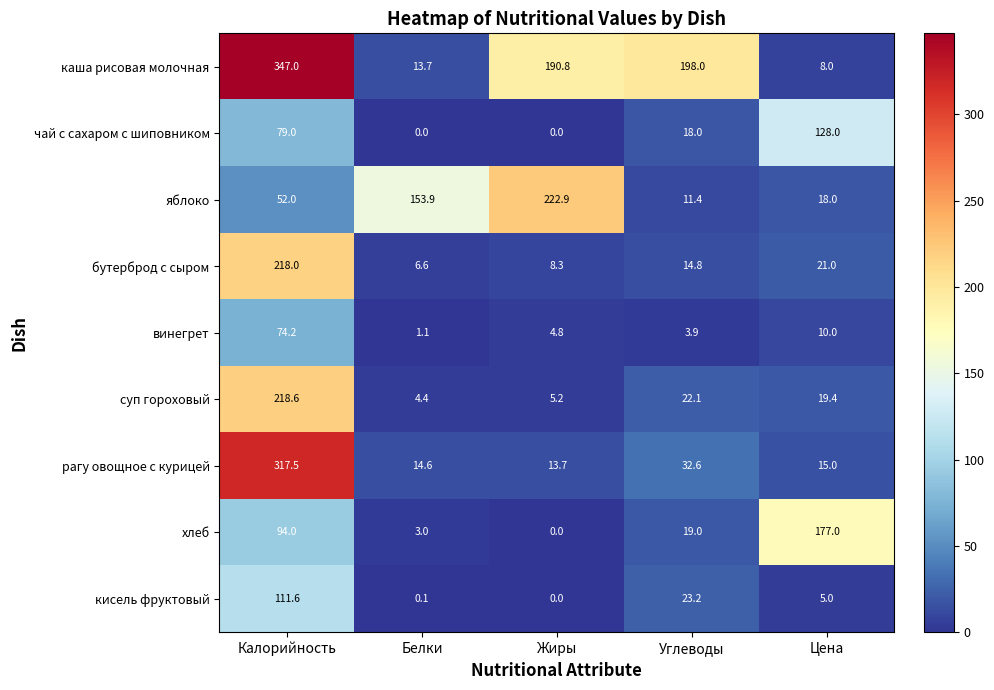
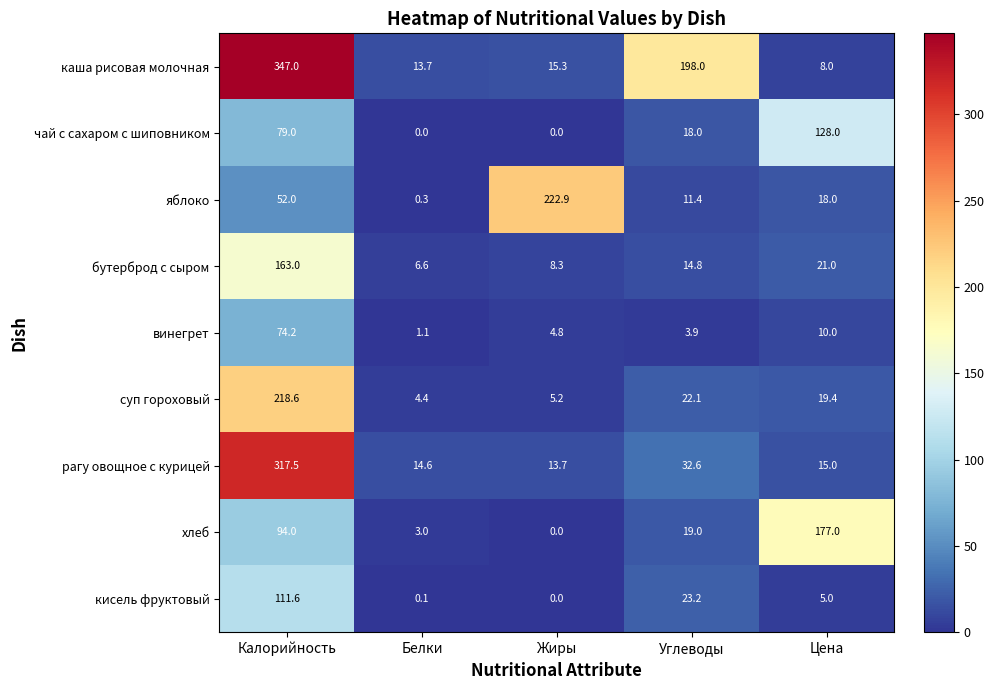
  {
    "каша рисовая молочная": {
      "Калорийность": 347.0,
      "Белки": 13.7,
-     "Жиры": 190.8,
+     "Жиры": 15.3,
      "Углеводы": 198.0,
      "Цена": 8.0
    },
    "чай с сахаром с шиповником": {
      "Калорийность": 79.0,
      "Белки": 0.0,
      "Жиры": 0.0,
      "Углеводы": 18.0,
      "Цена": 128.0
    },
    "яблоко": {
      "Калорийность": 52.0,
-     "Белки": 153.9,
+     "Белки": 0.3,
      "Жиры": 222.9,
      "Углеводы": 11.4,
      "Цена": 18.0
    },
    "бутерброд с сыром": {
-     "Калорийность": 218.0,
+     "Калорийность": 163.0,
      "Белки": 6.6,
      "Жиры": 8.3,
      "Углеводы": 14.8,
      "Цена": 21.0
    },
    "винегрет": {
      "Калорийность": 74.2,
      "Белки": 1.1,
      "Жиры": 4.8,
      "Углеводы": 3.9,
      "Цена": 10.0
    },
    "суп гороховый": {
      "Калорийность": 218.6,
      "Белки": 4.4,
      "Жиры": 5.2,
      "Углеводы": 22.1,
      "Цена": 19.4
    },
    "рагу овощное с курицей": {
      "Калорийность": 317.5,
      "Белки": 14.6,
      "Жиры": 13.7,
      "Углеводы": 32.6,
      "Цена": 15.0
    },
    "хлеб": {
      "Калорийность": 94.0,
      "Белки": 3.0,
      "Жиры": 0.0,
      "Углеводы": 19.0,
      "Цена": 177.0
    },
    "кисель фруктовый": {
      "Калорийность": 111.6,
      "Белки": 0.1,
      "Жиры": 0.0,
      "Углеводы": 23.2,
      "Цена": 5.0
    }
  }
